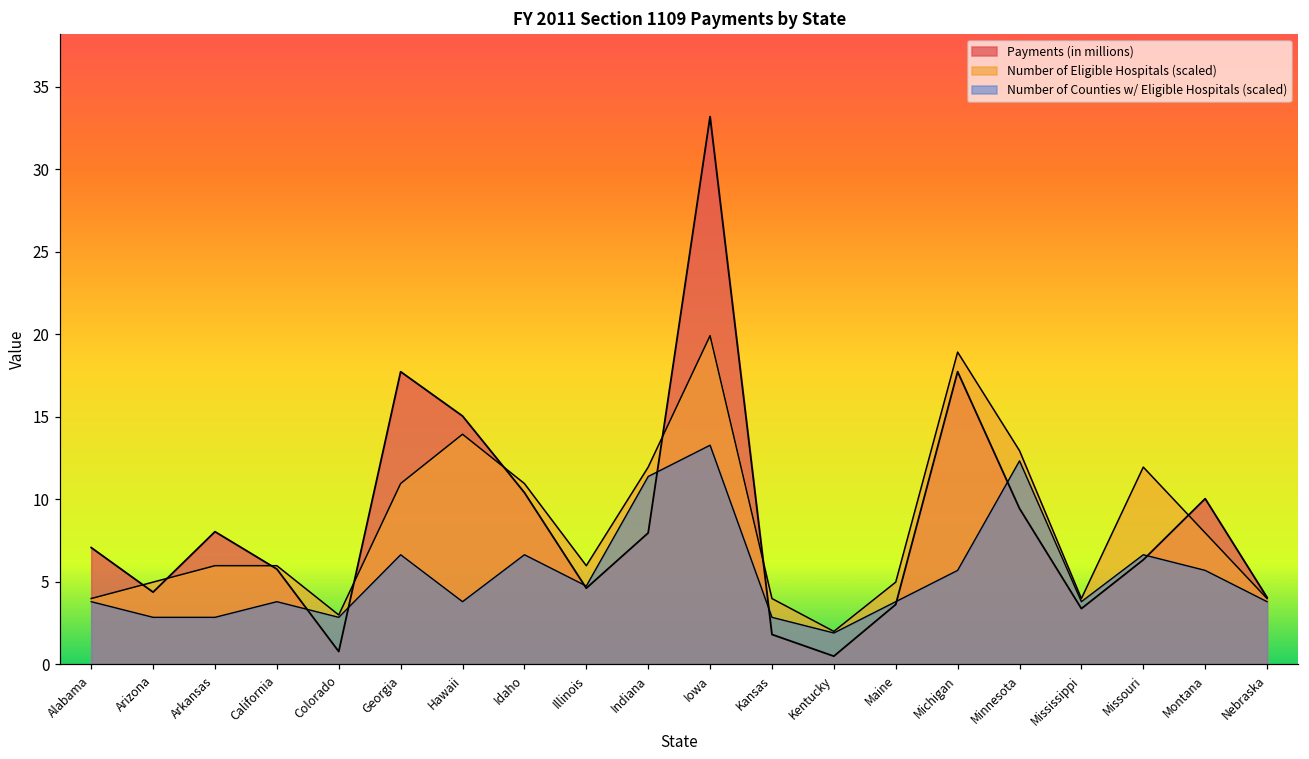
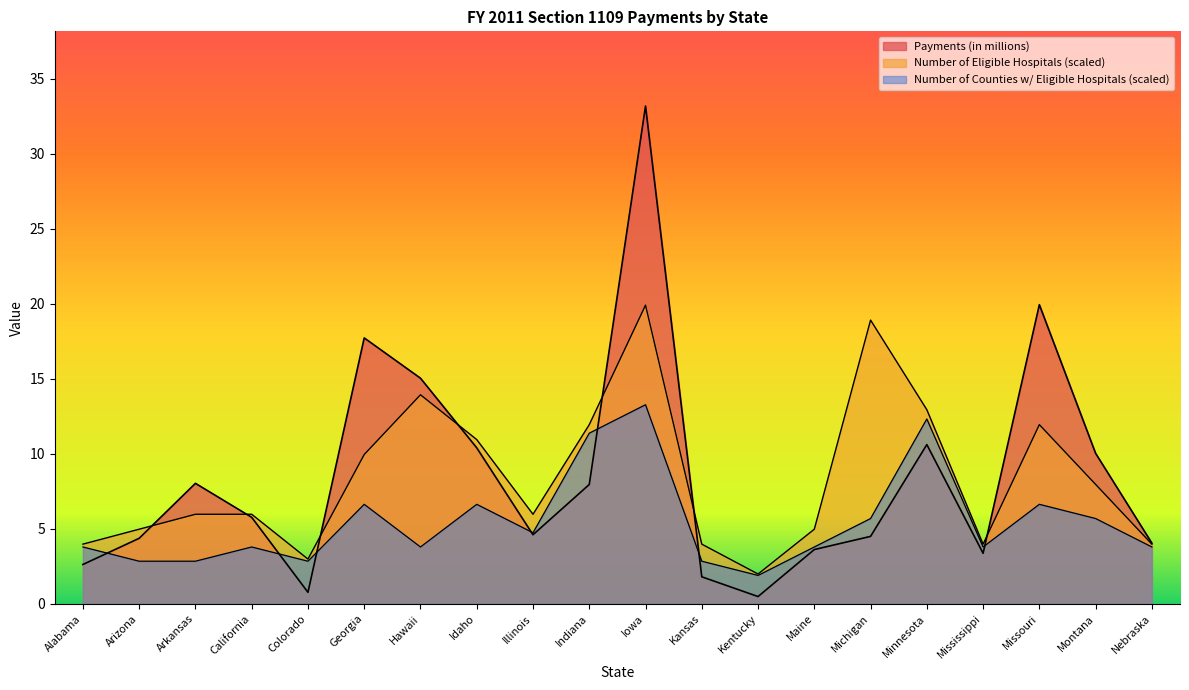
  {
    "Payments (in millions)": {
-     "Alabama": 7.1,
+     "Alabama": 2.6,
      "Arizona": 4.4,
      "Arkansas": 8.0,
      "California": 5.8,
      "Colorado": 0.8,
      "Georgia": 17.7,
      "Hawaii": 15.0,
      "Idaho": 10.4,
      "Indiana": 8.0,
      "Iowa": 33.2,
      "Kansas": 1.8,
      "Kentucky": 0.5,
-     "Michigan": 17.7,
-     "Minnesota": 9.4,
+     "Michigan": 4.5,
+     "Minnesota": 10.6,
      "Mississippi": 3.4,
-     "Missouri": 6.3,
+     "Missouri": 20.0,
      "Montana": 10.0
    },
    "Number of Eligible Hospitals (scaled)": {
      "Alabama": 4.0,
      "Arizona": 5.0,
      "Arkansas": 6.0,
      "California": 6.0,
-     "Georgia": 11.0,
+     "Georgia": 10.0,
      "Hawaii": 13.9,
      "Idaho": 11.0,
      "Illinois": 6.0,
      "Indiana": 12.0,
      "Iowa": 19.9,
      "Kansas": 4.0,
      "Maine": 5.0,
      "Michigan": 18.9,
      "Minnesota": 12.9,
      "Mississippi": 4.0,
      "Missouri": 12.0,
      "Montana": 8.0
    },
    "Number of Counties w/ Eligible Hospitals (scaled)": {
      "Alabama": 3.8,
      "Arizona": 2.8,
      "Arkansas": 2.8,
      "California": 3.8,
      "Georgia": 6.6,
      "Hawaii": 3.8,
      "Idaho": 6.6,
      "Indiana": 11.4,
      "Iowa": 13.3,
      "Kansas": 2.8,
      "Michigan": 5.7,
      "Minnesota": 12.3,
      "Mississippi": 3.8,
      "Missouri": 6.6,
      "Montana": 5.7,
      "Nebraska": 3.8
    }
  }
